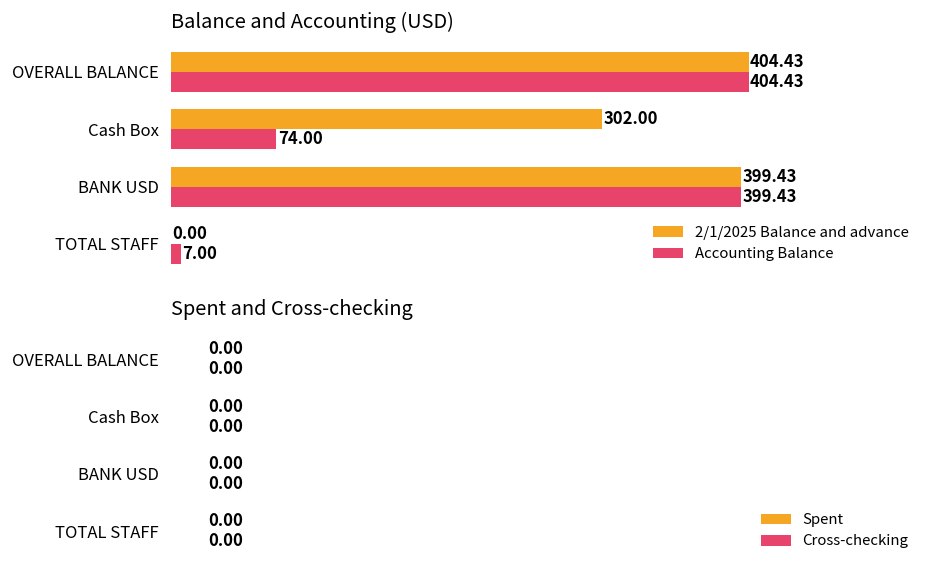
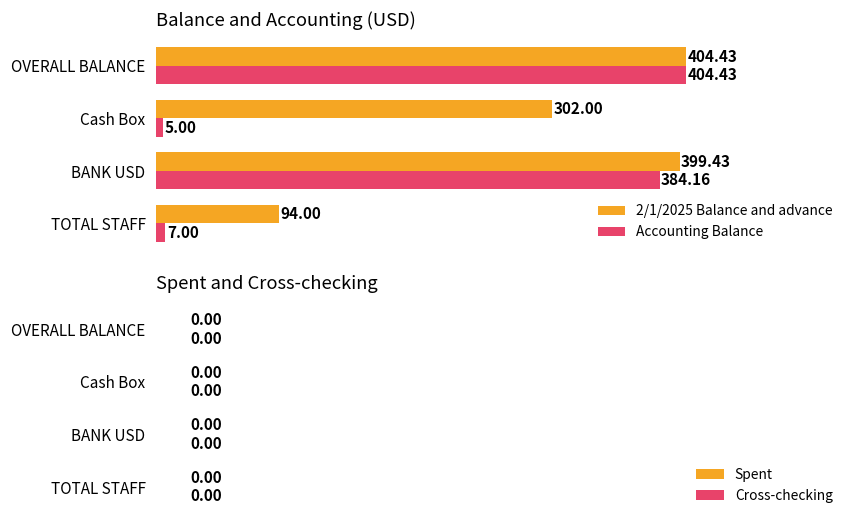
  {
    "Balance and Accounting (USD)": {
      "2/1/2025 Balance and advance": {
        "OVERALL BALANCE": 404.43,
        "Cash Box": 302.00,
        "BANK USD": 399.43,
-       "TOTAL STAFF": 0.00
+       "TOTAL STAFF": 94.00
      },
      "Accounting Balance": {
        "OVERALL BALANCE": 404.43,
-       "Cash Box": 74.00,
-       "BANK USD": 399.43,
+       "Cash Box": 5.00,
+       "BANK USD": 384.16,
        "TOTAL STAFF": 7.00
      }
    }
  }
